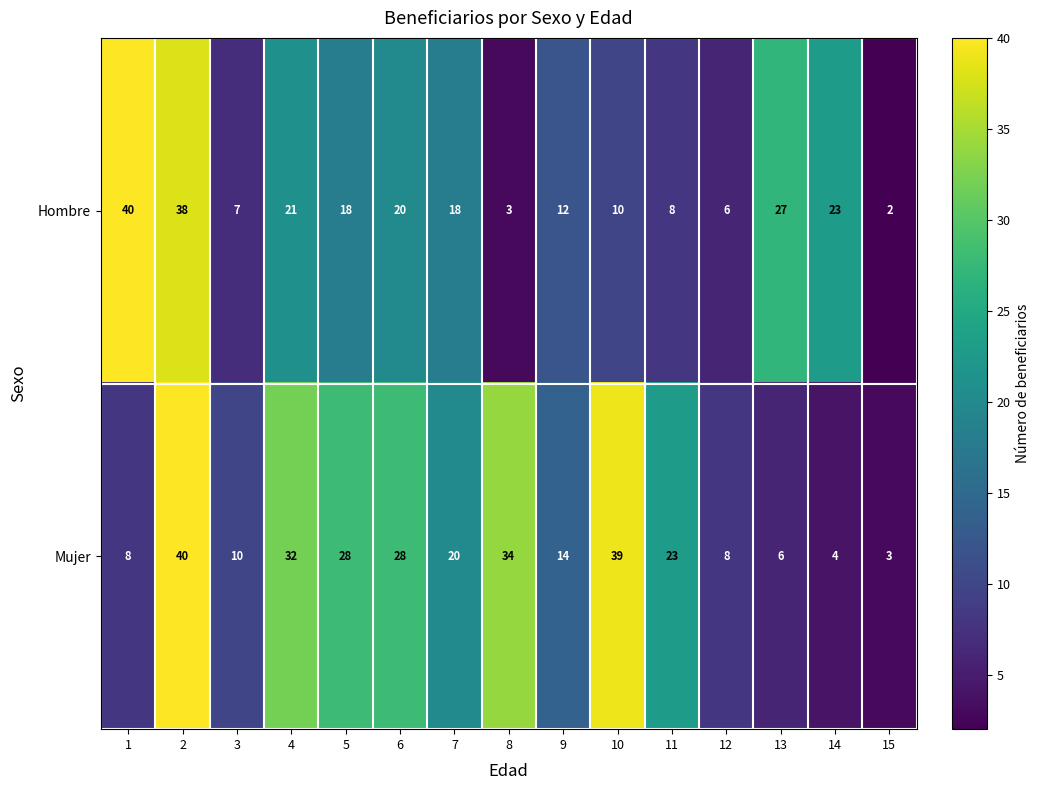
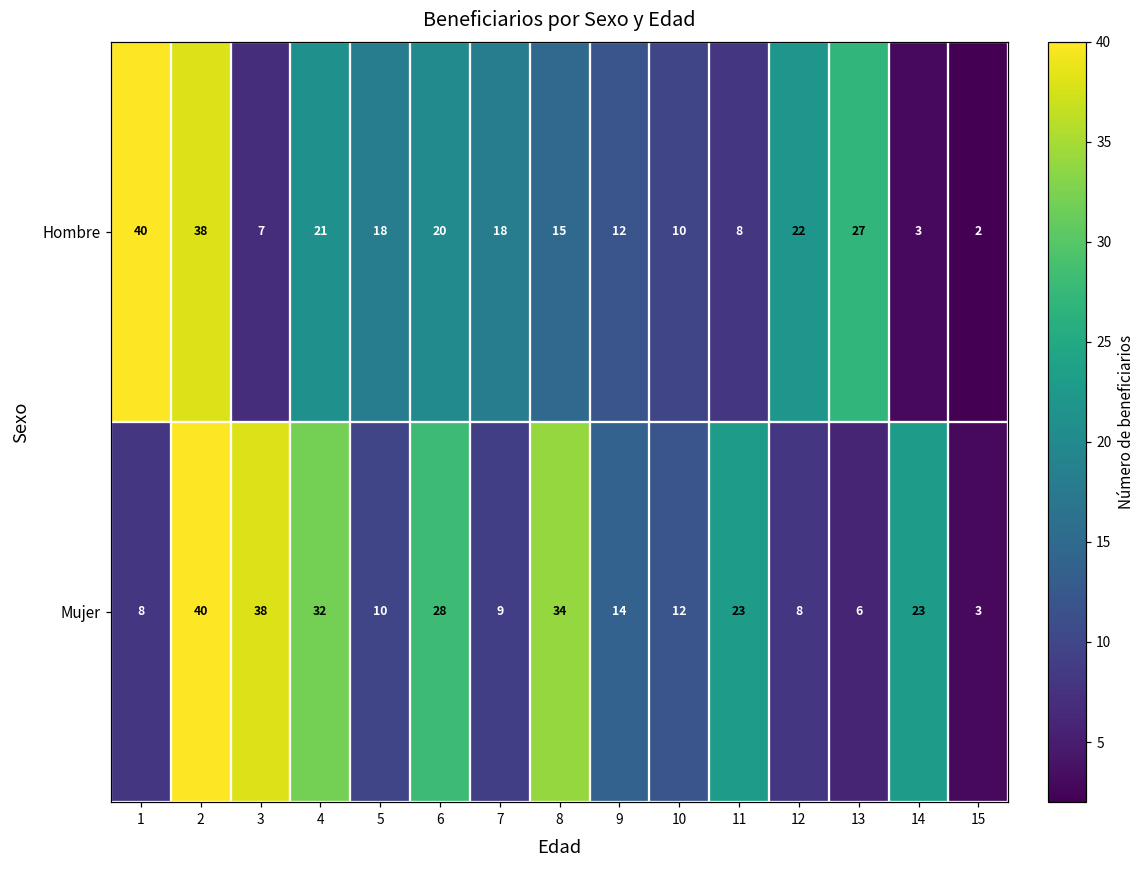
  {
    "Hombre": {
      "1": 40,
      "2": 38,
      "3": 7,
      "4": 21,
      "5": 18,
      "6": 20,
      "7": 18,
-     "8": 3,
+     "8": 15,
      "9": 12,
      "10": 10,
      "11": 8,
-     "12": 6,
+     "12": 22,
      "13": 27,
-     "14": 23,
+     "14": 3,
      "15": 2
    },
    "Mujer": {
      "1": 8,
      "2": 40,
-     "3": 10,
+     "3": 38,
      "4": 32,
-     "5": 28,
+     "5": 10,
      "6": 28,
-     "7": 20,
+     "7": 9,
      "8": 34,
      "9": 14,
-     "10": 39,
+     "10": 12,
      "11": 23,
      "12": 8,
      "13": 6,
-     "14": 4,
+     "14": 23,
      "15": 3
    }
  }
